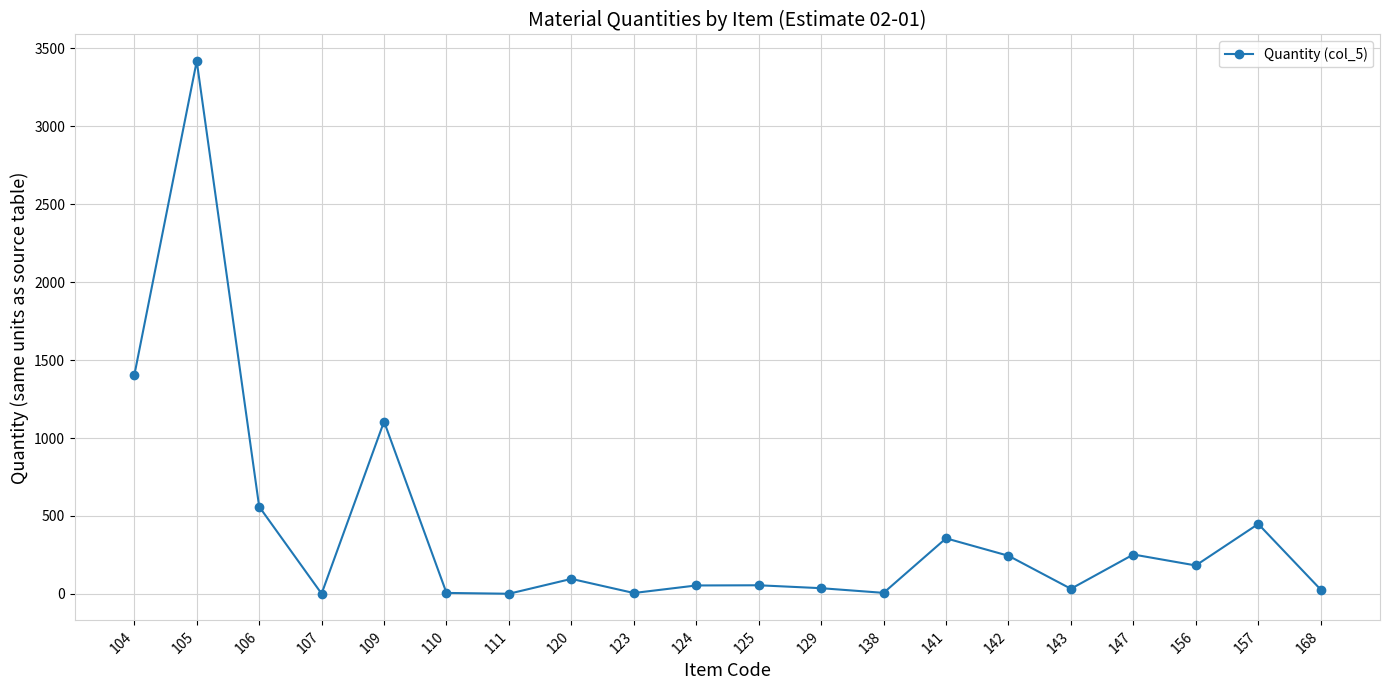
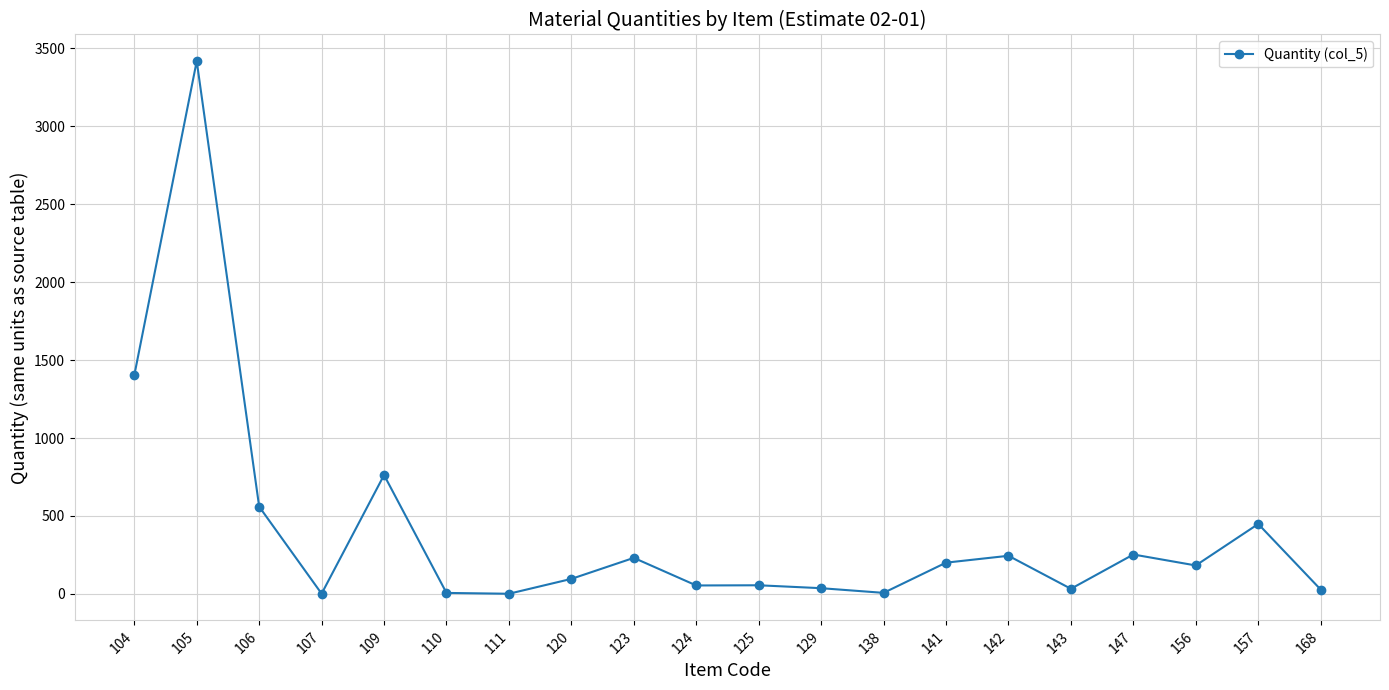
  {
    "104": 1400,
    "105": 3420,
    "106": 560,
    "107": 0,
-   "109": 1110,
+   "109": 760,
    "110": 10,
    "111": 0,
    "120": 100,
-   "123": 10,
+   "123": 230,
    "124": 50,
    "125": 60,
    "129": 40,
    "138": 10,
-   "141": 360,
+   "141": 200,
    "142": 240,
    "143": 30,
    "147": 250,
    "156": 180,
    "157": 450,
    "168": 30
  }
